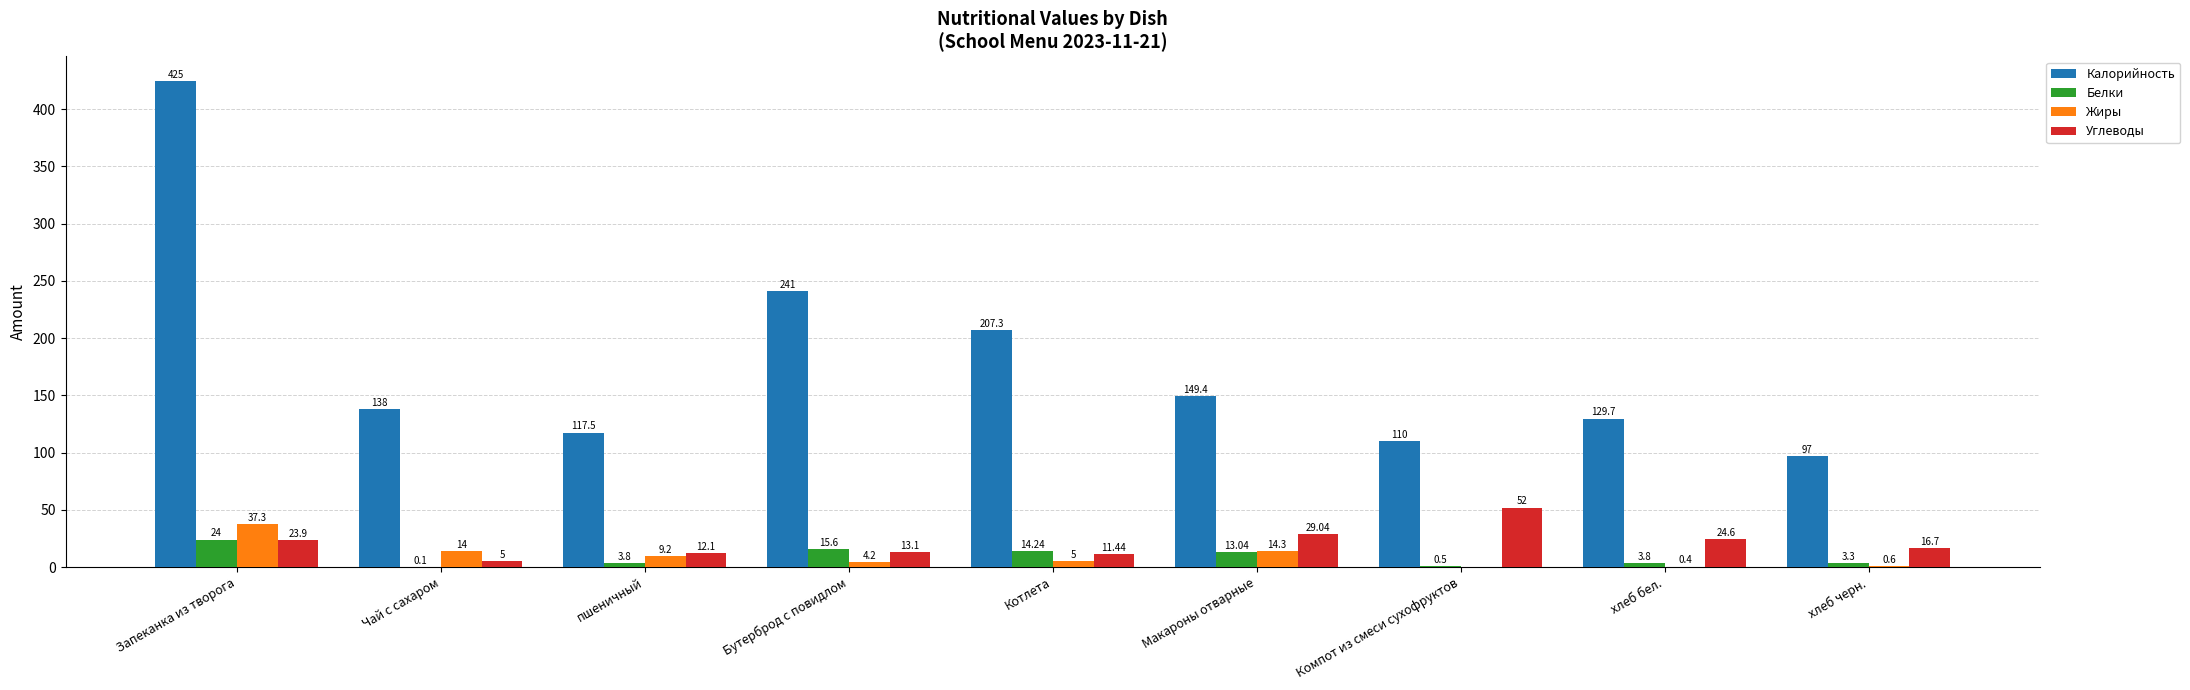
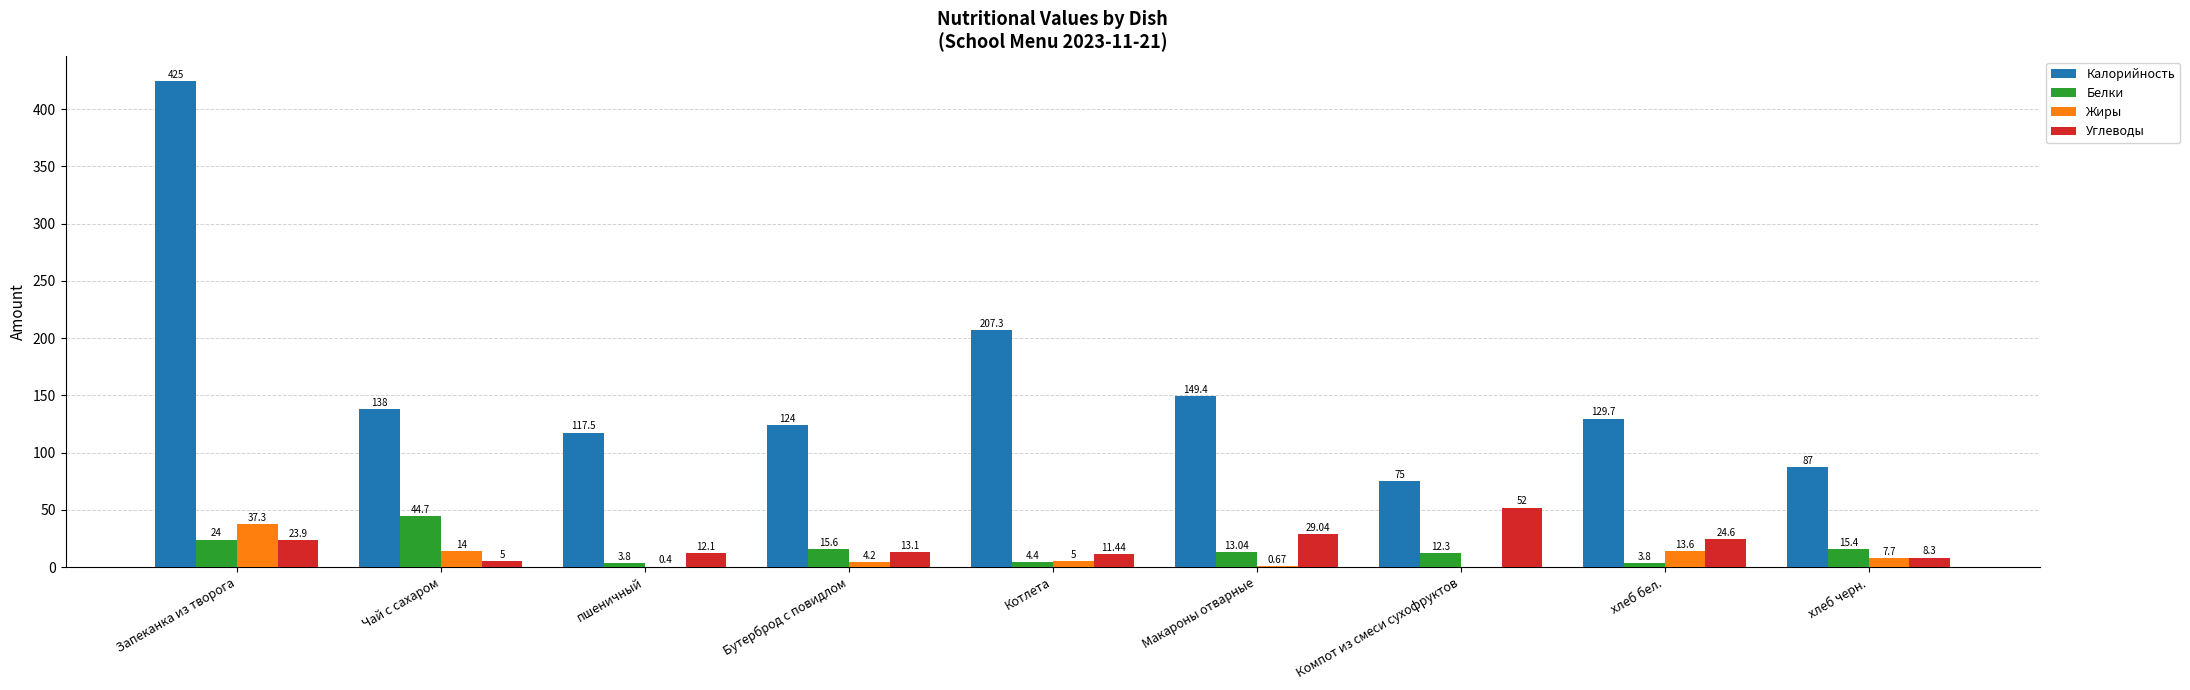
  {
    "Калорийность": {
      "Запеканка из творога": 425,
      "Чай с сахаром": 138,
      "пшеничный": 117.5,
-     "Бутерброд с повидлом": 241,
+     "Бутерброд с повидлом": 124,
      "Котлета": 207.3,
      "Макароны отварные": 149.4,
-     "Компот из смеси сухофруктов": 110,
+     "Компот из смеси сухофруктов": 75,
      "хлеб бел.": 129.7,
-     "хлеб черн.": 97
+     "хлеб черн.": 87
    },
    "Белки": {
      "Запеканка из творога": 24,
-     "Чай с сахаром": 0.1,
+     "Чай с сахаром": 44.7,
      "пшеничный": 3.8,
      "Бутерброд с повидлом": 15.6,
-     "Котлета": 14.24,
+     "Котлета": 4.4,
      "Макароны отварные": 13.04,
-     "Компот из смеси сухофруктов": 0.5,
+     "Компот из смеси сухофруктов": 12.3,
      "хлеб бел.": 3.8,
-     "хлеб черн.": 3.3
+     "хлеб черн.": 15.4
    },
    "Жиры": {
      "Запеканка из творога": 37.3,
      "Чай с сахаром": 14,
-     "пшеничный": 9.2,
+     "пшеничный": 0.4,
      "Бутерброд с повидлом": 4.2,
      "Котлета": 5,
-     "Макароны отварные": 14.3,
-     "хлеб бел.": 0.4,
-     "хлеб черн.": 0.6
+     "Макароны отварные": 0.67,
+     "хлеб бел.": 13.6,
+     "хлеб черн.": 7.7
    },
    "Углеводы": {
      "Запеканка из творога": 23.9,
      "Чай с сахаром": 5,
      "пшеничный": 12.1,
      "Бутерброд с повидлом": 13.1,
      "Котлета": 11.44,
      "Макароны отварные": 29.04,
      "Компот из смеси сухофруктов": 52,
      "хлеб бел.": 24.6,
-     "хлеб черн.": 16.7
+     "хлеб черн.": 8.3
    }
  }
